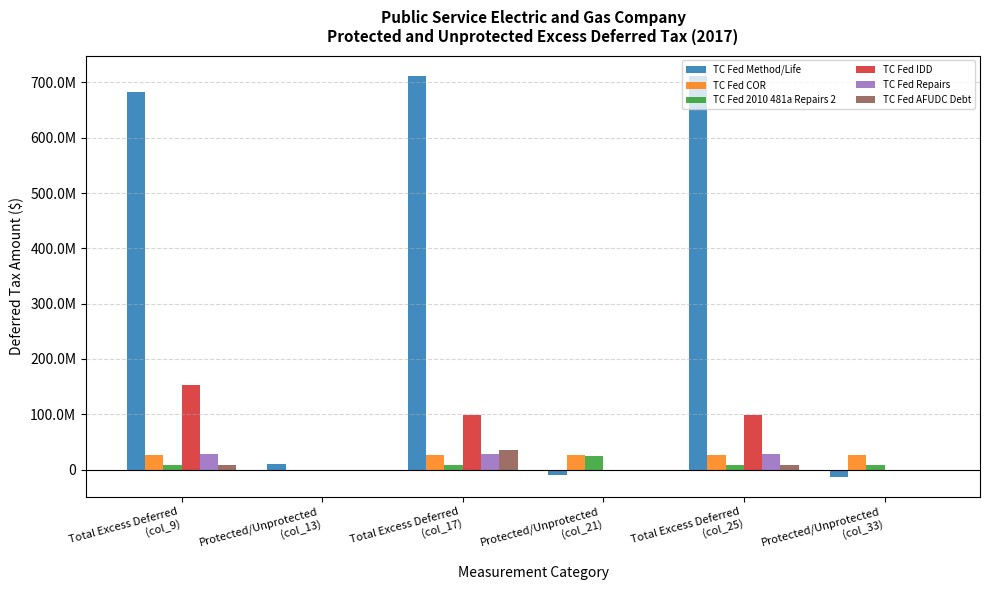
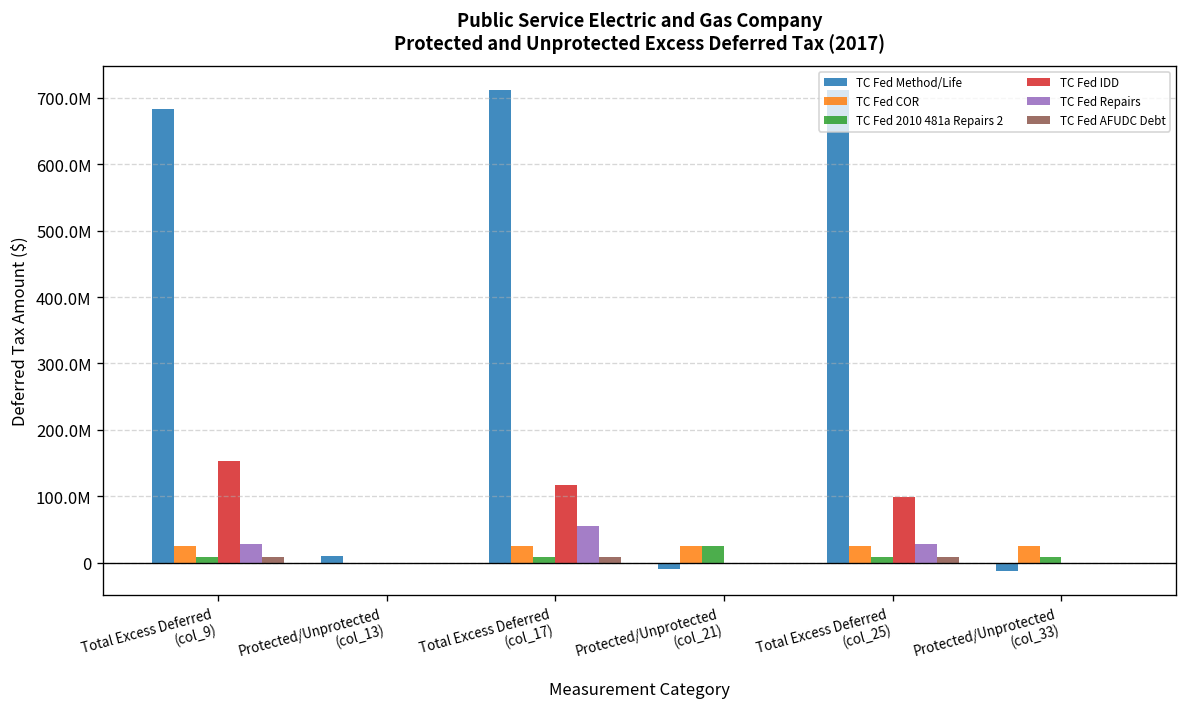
  {
    "TC Fed Method/Life": {
      "Total Excess Deferred (col_9)": 680000000,
      "Protected/Unprotected (col_13)": 10000000,
      "Total Excess Deferred (col_17)": 710000000,
      "Protected/Unprotected (col_21)": -10000000,
      "Protected/Unprotected (col_33)": -10000000
    },
    "TC Fed COR": {
      "Total Excess Deferred (col_9)": 30000000,
      "Protected/Unprotected (col_13)": 0,
      "Total Excess Deferred (col_17)": 30000000,
      "Protected/Unprotected (col_21)": 30000000,
      "Total Excess Deferred (col_25)": 30000000,
      "Protected/Unprotected (col_33)": 30000000
    },
    "TC Fed 2010 481a Repairs 2": {
      "Total Excess Deferred (col_9)": 10000000,
      "Total Excess Deferred (col_17)": 10000000,
      "Protected/Unprotected (col_21)": 20000000,
      "Total Excess Deferred (col_25)": 10000000,
      "Protected/Unprotected (col_33)": 10000000
    },
    "TC Fed IDD": {
      "Total Excess Deferred (col_9)": 150000000,
-     "Total Excess Deferred (col_17)": 100000000,
+     "Total Excess Deferred (col_17)": 120000000,
      "Protected/Unprotected (col_21)": 0,
      "Total Excess Deferred (col_25)": 100000000,
      "Protected/Unprotected (col_33)": 0
    },
    "TC Fed Repairs": {
      "Total Excess Deferred (col_9)": 30000000,
-     "Total Excess Deferred (col_17)": 30000000,
+     "Total Excess Deferred (col_17)": 50000000,
      "Protected/Unprotected (col_21)": 0,
      "Total Excess Deferred (col_25)": 30000000,
      "Protected/Unprotected (col_33)": 0
    },
    "TC Fed AFUDC Debt": {
      "Total Excess Deferred (col_9)": 10000000,
-     "Total Excess Deferred (col_17)": 40000000,
+     "Total Excess Deferred (col_17)": 10000000,
      "Protected/Unprotected (col_21)": 0,
      "Total Excess Deferred (col_25)": 10000000,
      "Protected/Unprotected (col_33)": 0
    }
  }
